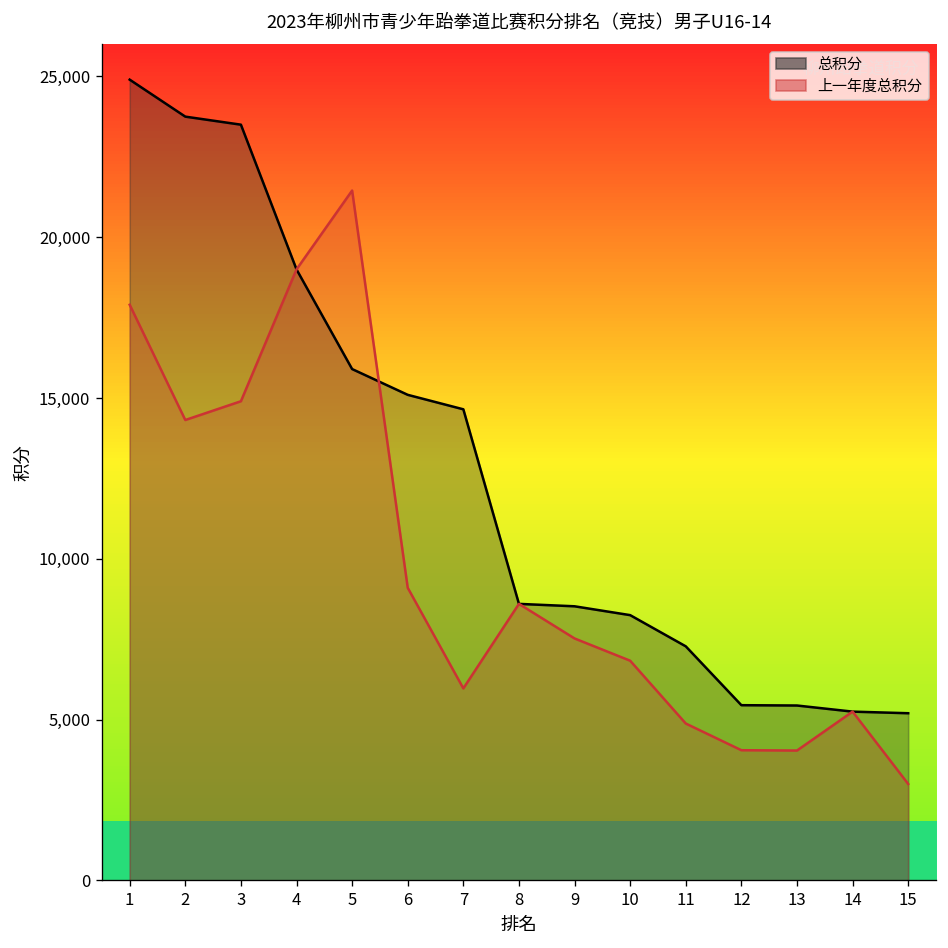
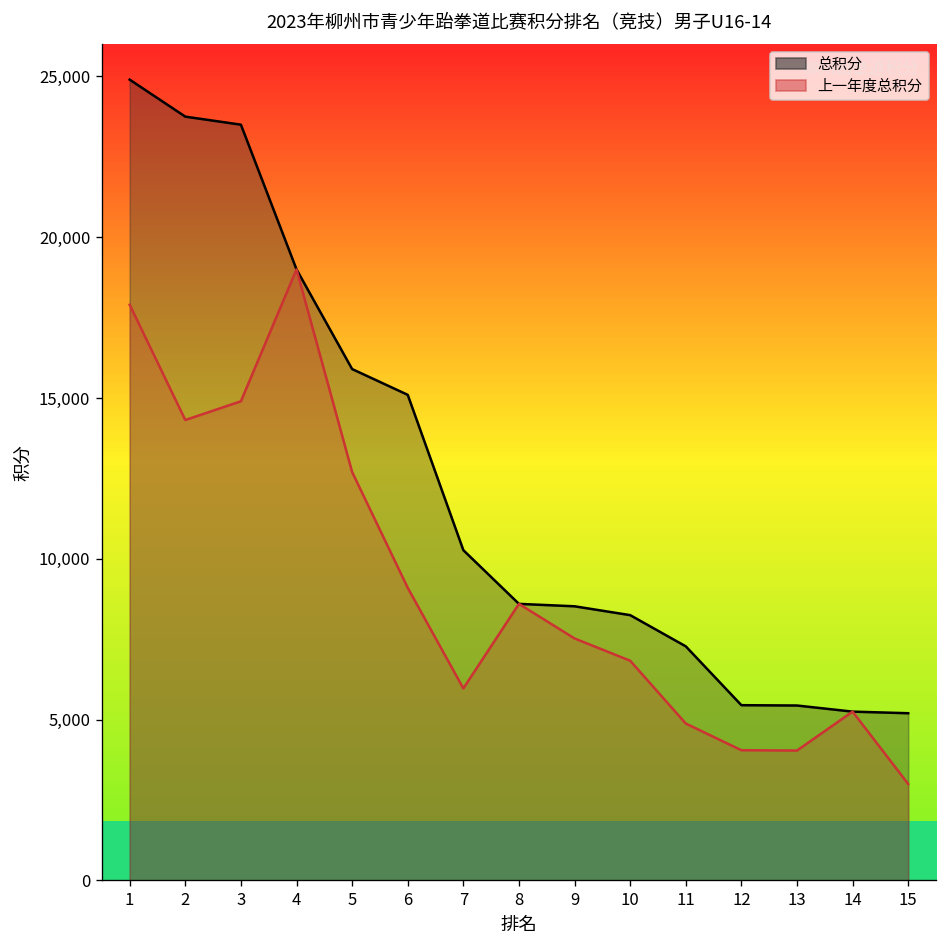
  {
    "总积分": {
      "1": "24,900",
      "2": "23,800",
      "3": "23,500",
      "5": "15,900",
      "6": "15,100",
-     "7": "14,700",
+     "7": "10,300",
      "9": "8,500",
      "10": "8,300",
      "11": "7,300",
      "12": "5,500",
      "13": "5,400",
      "15": "5,200"
    },
    "上一年度总积分": {
      "1": "17,900",
      "2": "14,300",
      "3": "14,900",
-     "5": "21,500",
+     "5": "12,700",
      "6": "9,100",
      "7": "6,000",
      "9": "7,500",
      "10": "6,800",
      "11": "4,900",
      "12": "4,100",
      "13": "4,000",
      "15": "3,000"
    }
  }
